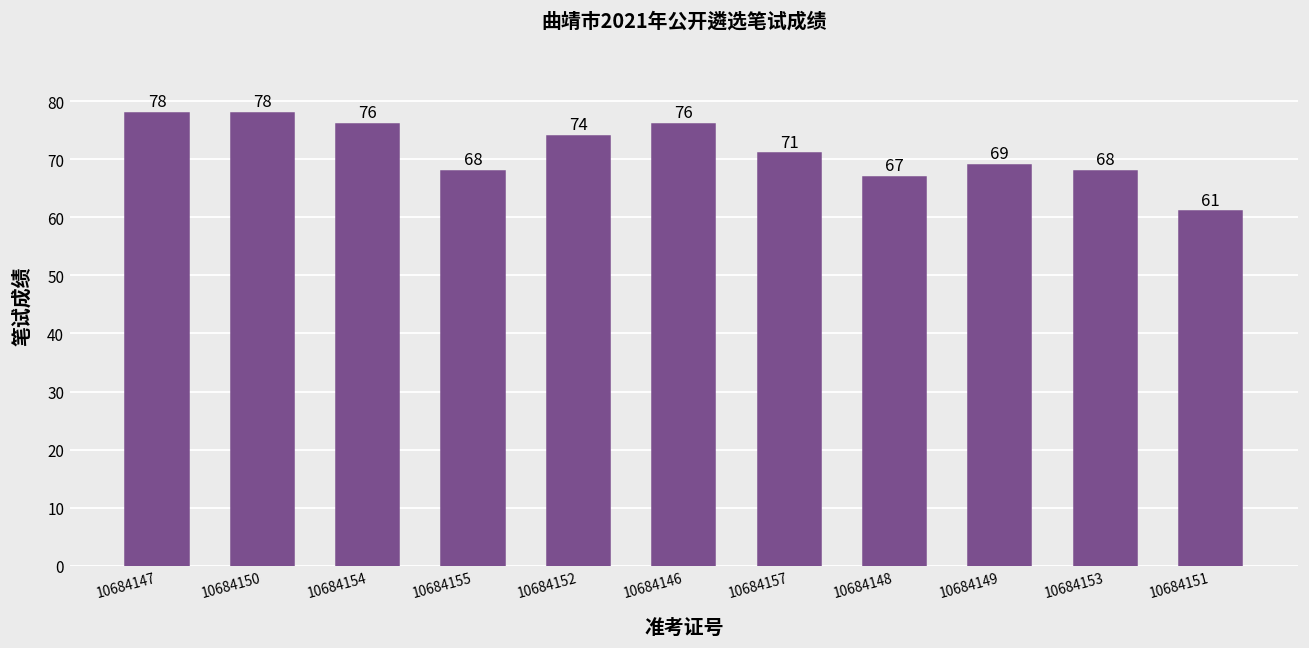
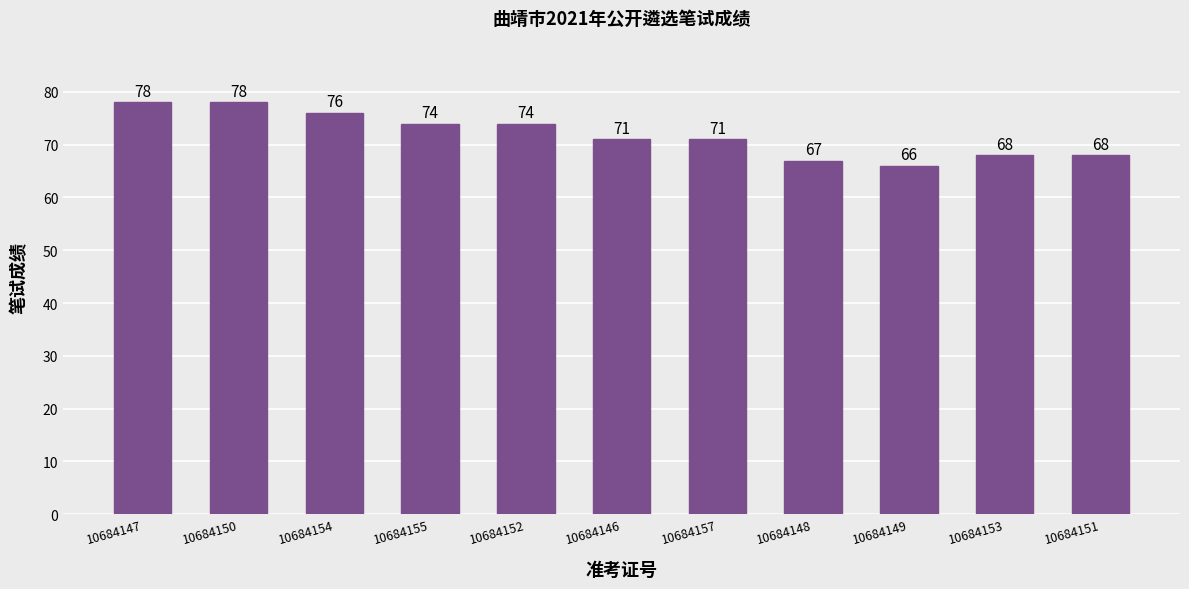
  {
    "10684147": 78,
    "10684150": 78,
    "10684154": 76,
-   "10684155": 68,
+   "10684155": 74,
    "10684152": 74,
-   "10684146": 76,
+   "10684146": 71,
    "10684157": 71,
    "10684148": 67,
-   "10684149": 69,
+   "10684149": 66,
    "10684153": 68,
-   "10684151": 61
+   "10684151": 68
  }
